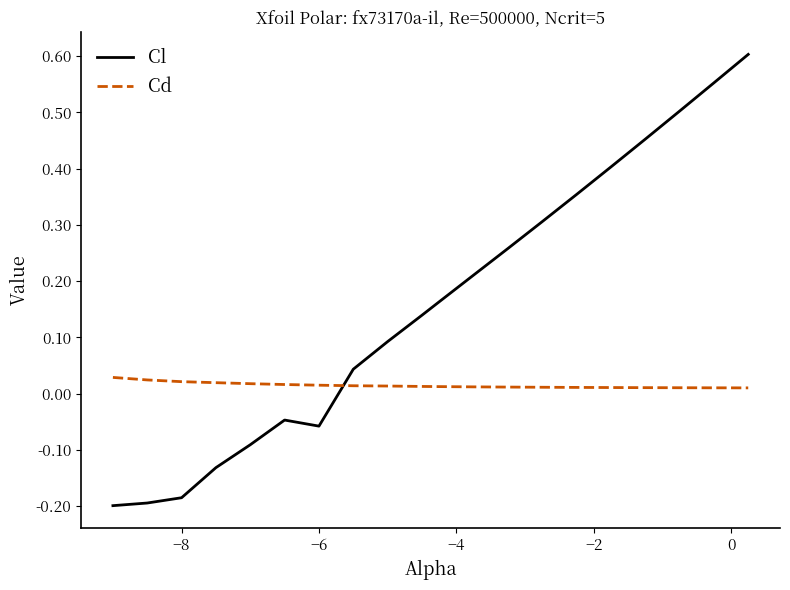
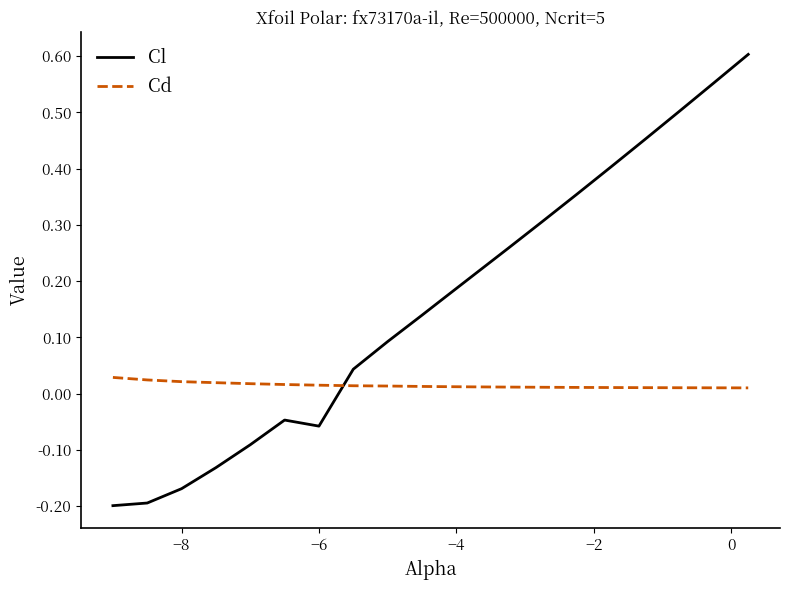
  {
    "Cl": {
-     "−8": -0.19,
+     "−8": -0.17,
      "−6": -0.06
    },
    "Cd": {
      "−8": 0.02,
      "−6": 0.02
    }
  }
